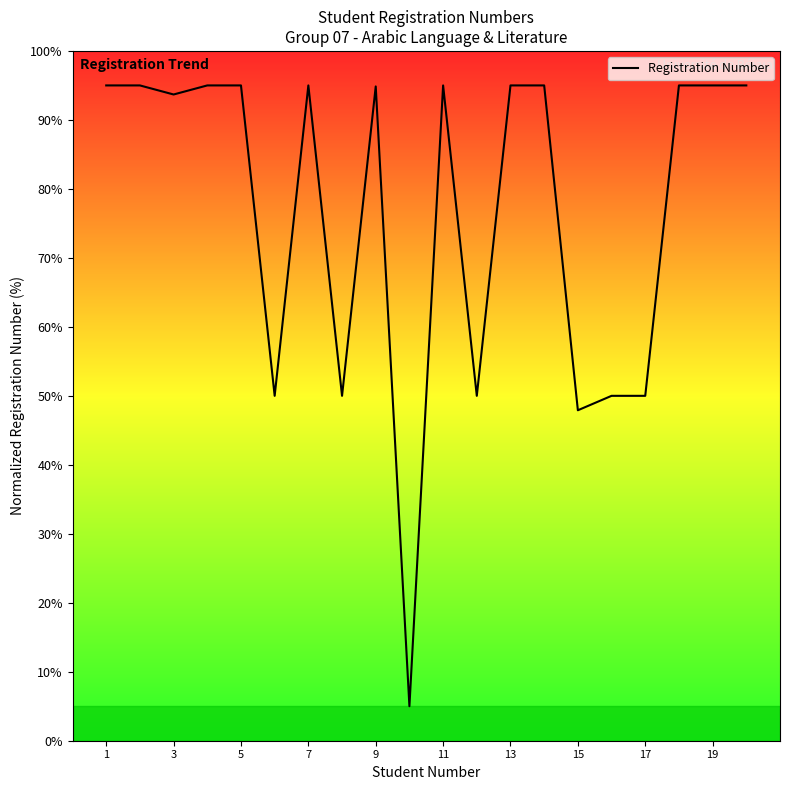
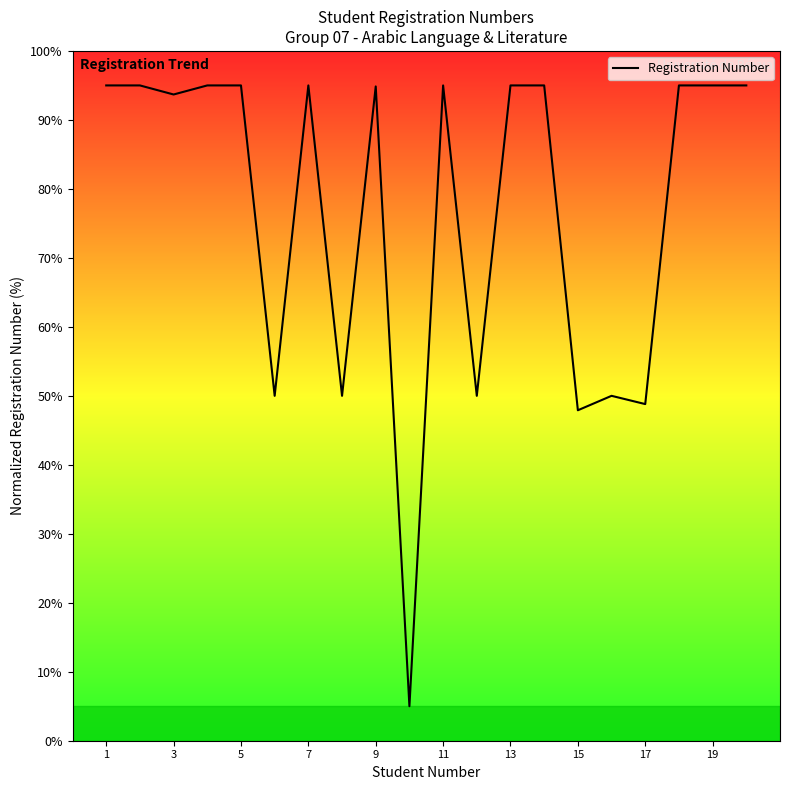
  {
    "1": "95%",
    "3": "94%",
    "5": "95%",
    "7": "95%",
    "9": "95%",
    "11": "95%",
    "13": "95%",
    "15": "48%",
-   "17": "50%",
+   "17": "49%",
    "19": "95%"
  }
